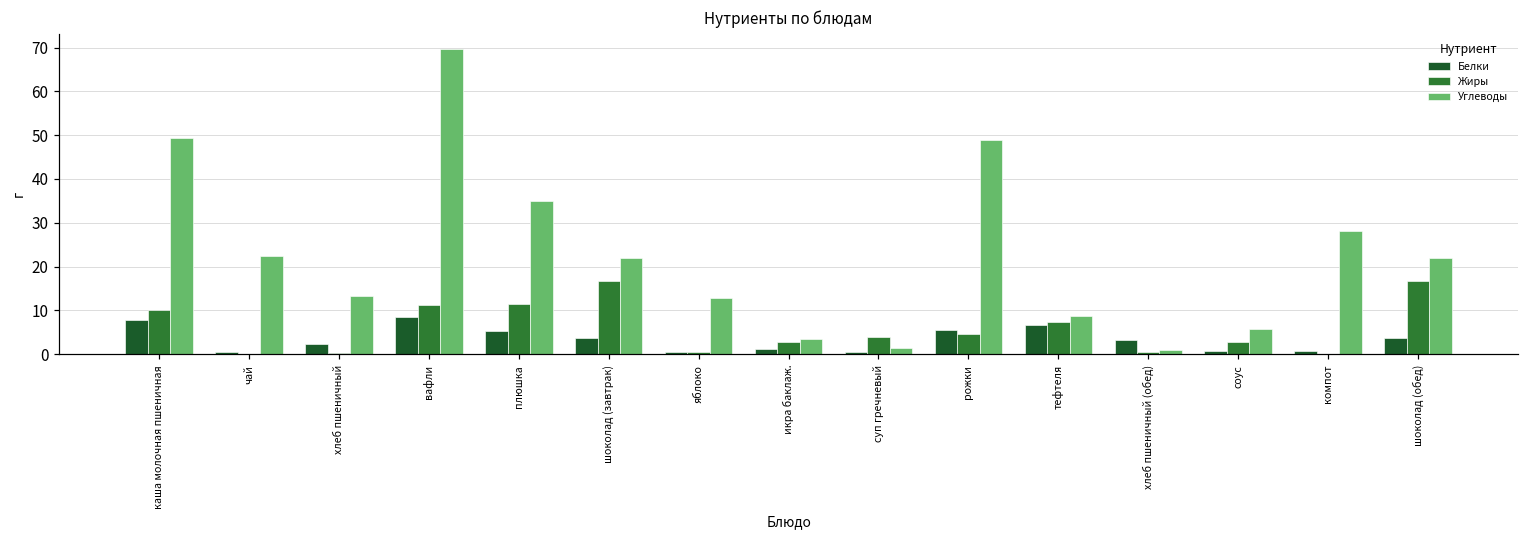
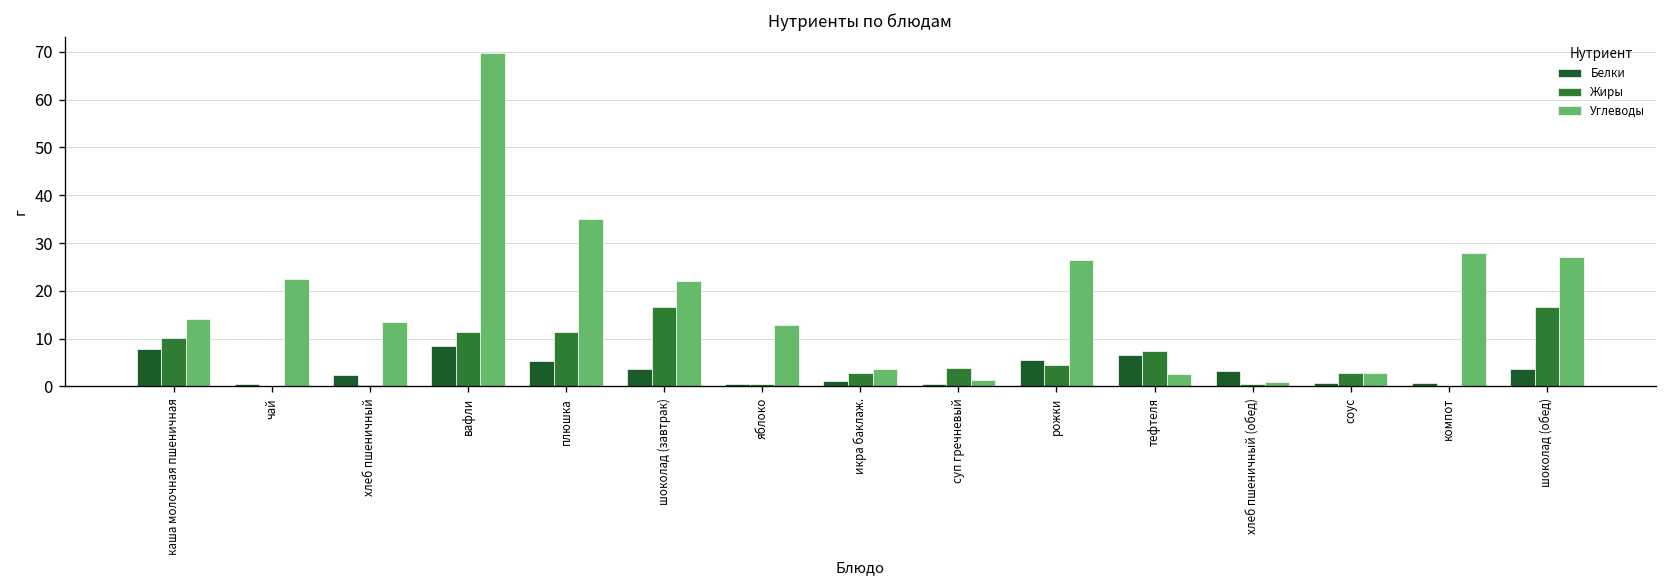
  {
    "Углеводы": {
-     "каша молочная пшеничная": 49,
+     "каша молочная пшеничная": 14,
      "чай": 23,
      "хлеб пшеничный": 13,
      "вафли": 70,
      "плюшка": 35,
      "шоколад (завтрак)": 22,
      "яблоко": 13,
      "икра баклаж.": 4,
      "суп гречневый": 1,
-     "рожки": 49,
-     "тефтеля": 9,
+     "рожки": 26,
+     "тефтеля": 3,
      "хлеб пшеничный (обед)": 1,
-     "соус": 6,
+     "соус": 3,
      "компот": 28,
-     "шоколад (обед)": 22
+     "шоколад (обед)": 27
    }
  }
